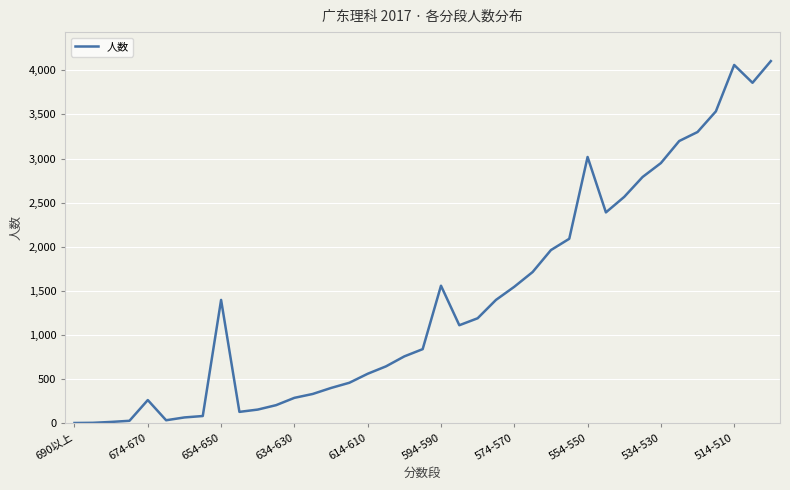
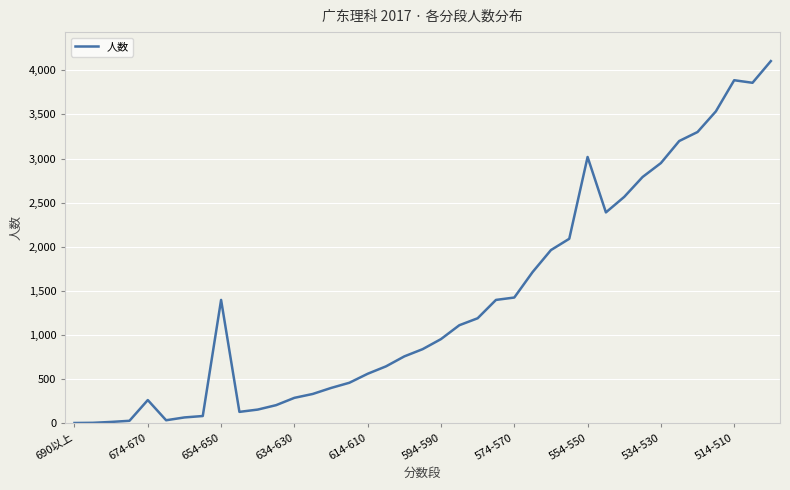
  {
    "690以上": "0",
    "674-670": "300",
    "654-650": "1,400",
    "634-630": "300",
    "614-610": "600",
-   "594-590": "1,600",
-   "574-570": "1,500",
+   "594-590": "1,000",
+   "574-570": "1,400",
    "554-550": "3,000",
    "534-530": "2,900",
-   "514-510": "4,100"
+   "514-510": "3,900"
  }
